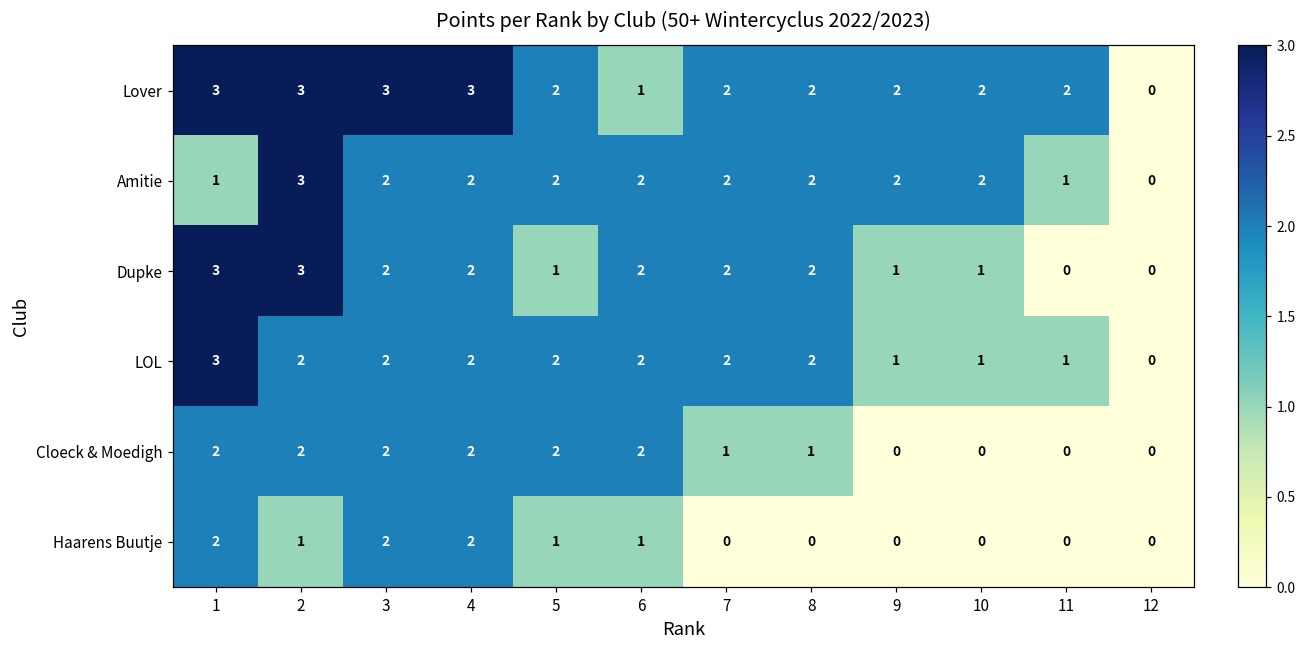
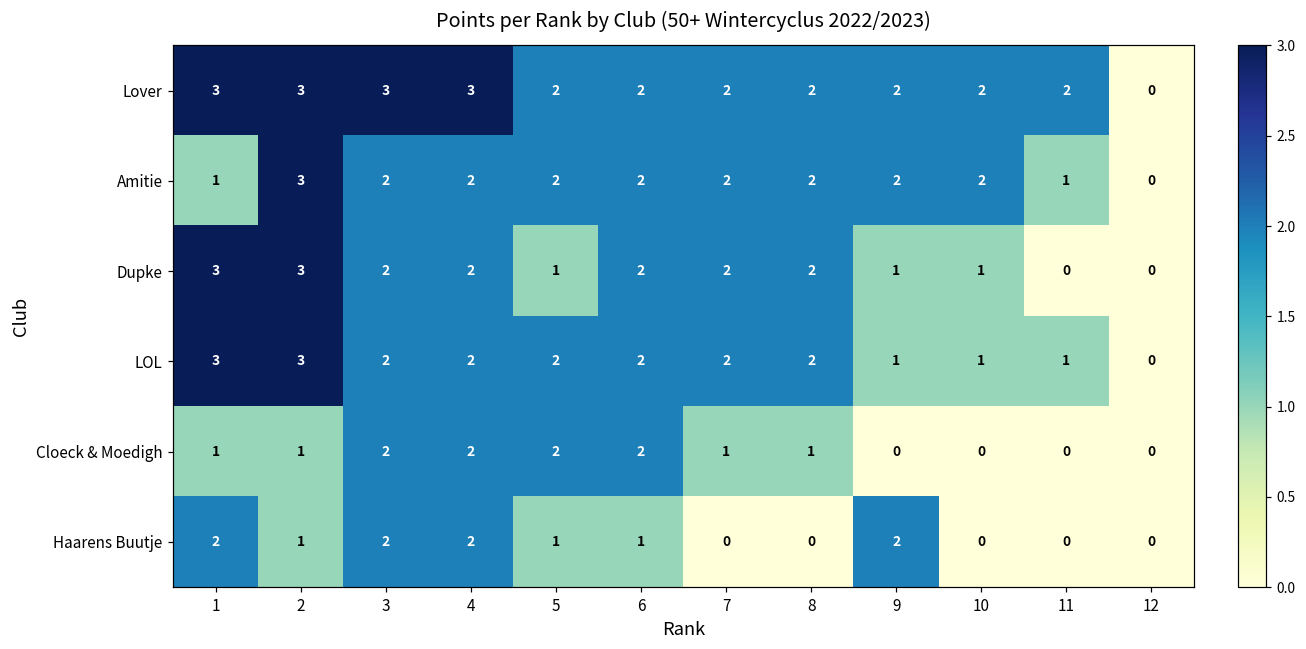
  {
    "Lover": {
      "1": 3,
      "2": 3,
      "3": 3,
      "4": 3,
      "5": 2,
-     "6": 1,
+     "6": 2,
      "7": 2,
      "8": 2,
      "9": 2,
      "10": 2,
      "11": 2,
      "12": 0
    },
    "Amitie": {
      "1": 1,
      "2": 3,
      "3": 2,
      "4": 2,
      "5": 2,
      "6": 2,
      "7": 2,
      "8": 2,
      "9": 2,
      "10": 2,
      "11": 1,
      "12": 0
    },
    "Dupke": {
      "1": 3,
      "2": 3,
      "3": 2,
      "4": 2,
      "5": 1,
      "6": 2,
      "7": 2,
      "8": 2,
      "9": 1,
      "10": 1,
      "11": 0,
      "12": 0
    },
    "LOL": {
      "1": 3,
-     "2": 2,
+     "2": 3,
      "3": 2,
      "4": 2,
      "5": 2,
      "6": 2,
      "7": 2,
      "8": 2,
      "9": 1,
      "10": 1,
      "11": 1,
      "12": 0
    },
    "Cloeck & Moedigh": {
-     "1": 2,
-     "2": 2,
+     "1": 1,
+     "2": 1,
      "3": 2,
      "4": 2,
      "5": 2,
      "6": 2,
      "7": 1,
      "8": 1,
      "9": 0,
      "10": 0,
      "11": 0,
      "12": 0
    },
    "Haarens Buutje": {
      "1": 2,
      "2": 1,
      "3": 2,
      "4": 2,
      "5": 1,
      "6": 1,
      "7": 0,
      "8": 0,
-     "9": 0,
+     "9": 2,
      "10": 0,
      "11": 0,
      "12": 0
    }
  }
